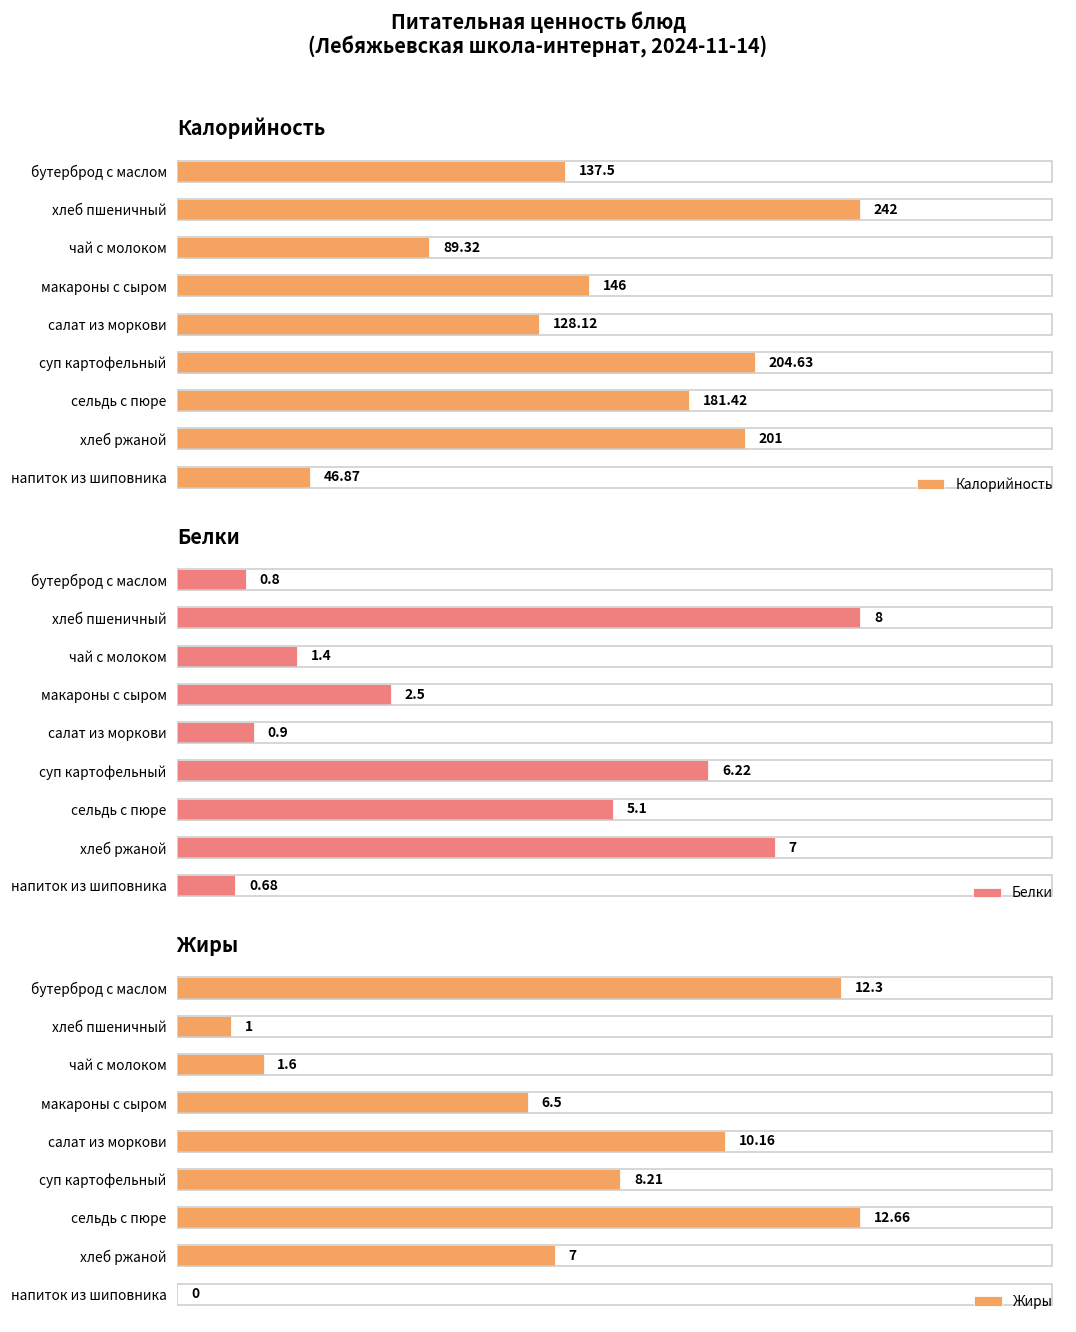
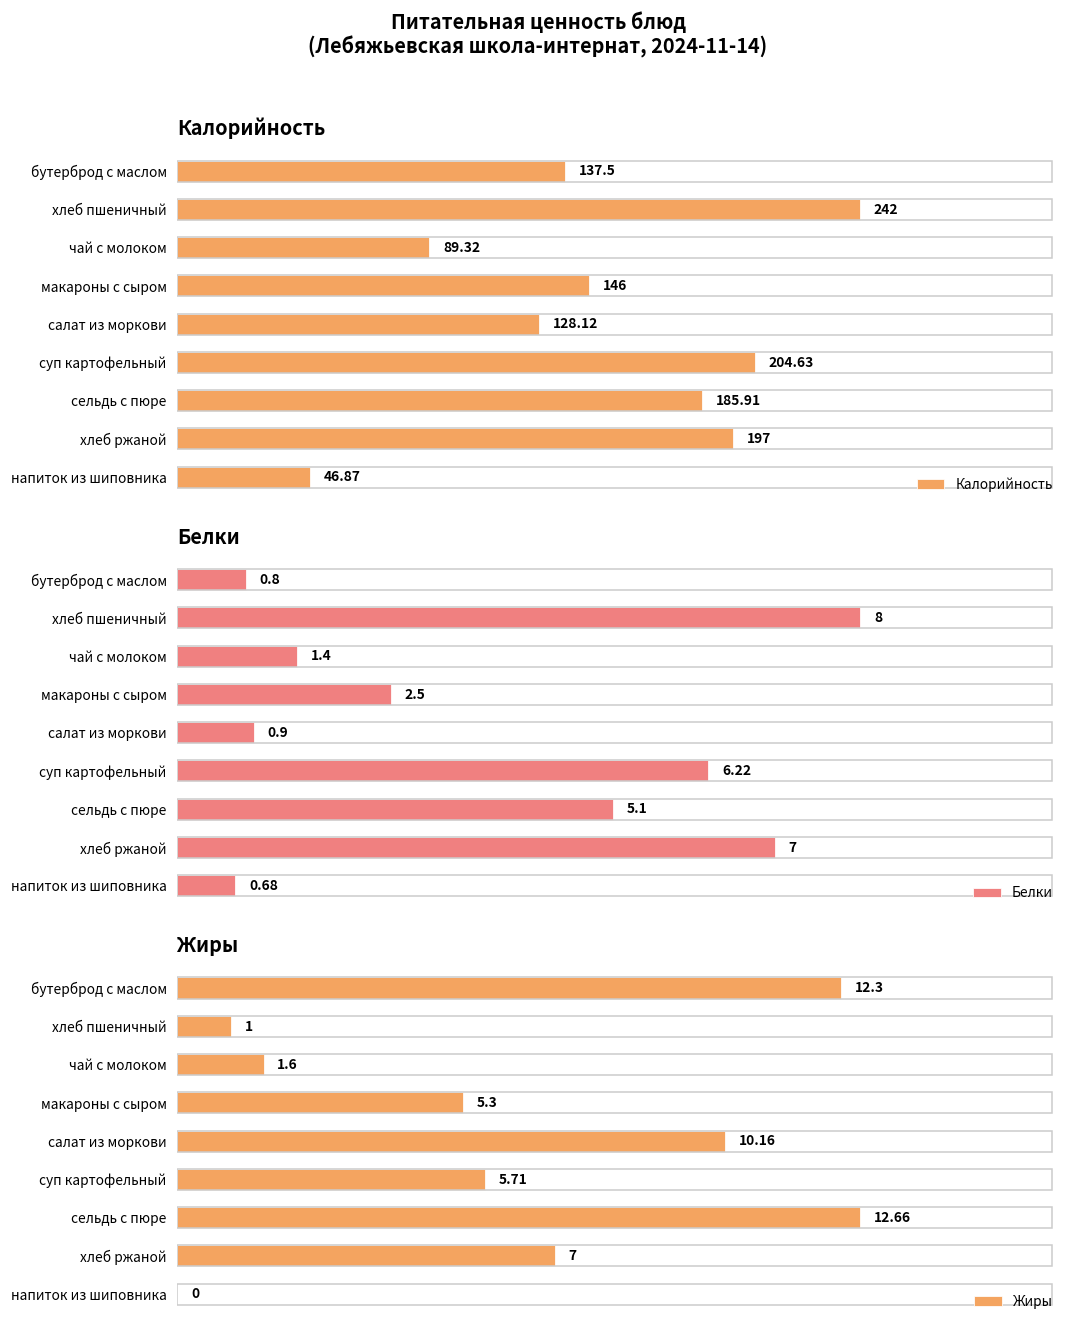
  {
    "Калорийность": {
      "бутерброд с маслом": 137.5,
      "хлеб пшеничный": 242,
      "чай с молоком": 89.32,
      "макароны с сыром": 146,
      "салат из моркови": 128.12,
      "суп картофельный": 204.63,
-     "сельдь с пюре": 181.42,
-     "хлеб ржаной": 201,
+     "сельдь с пюре": 185.91,
+     "хлеб ржаной": 197,
      "напиток из шиповника": 46.87
    },
    "Белки": {
      "бутерброд с маслом": 0.8,
      "хлеб пшеничный": 8,
      "чай с молоком": 1.4,
      "макароны с сыром": 2.5,
      "салат из моркови": 0.9,
      "суп картофельный": 6.22,
      "сельдь с пюре": 5.1,
      "хлеб ржаной": 7,
      "напиток из шиповника": 0.68
    },
    "Жиры": {
      "бутерброд с маслом": 12.3,
      "хлеб пшеничный": 1,
      "чай с молоком": 1.6,
-     "макароны с сыром": 6.5,
+     "макароны с сыром": 5.3,
      "салат из моркови": 10.16,
-     "суп картофельный": 8.21,
+     "суп картофельный": 5.71,
      "сельдь с пюре": 12.66,
      "хлеб ржаной": 7,
      "напиток из шиповника": 0
    }
  }
